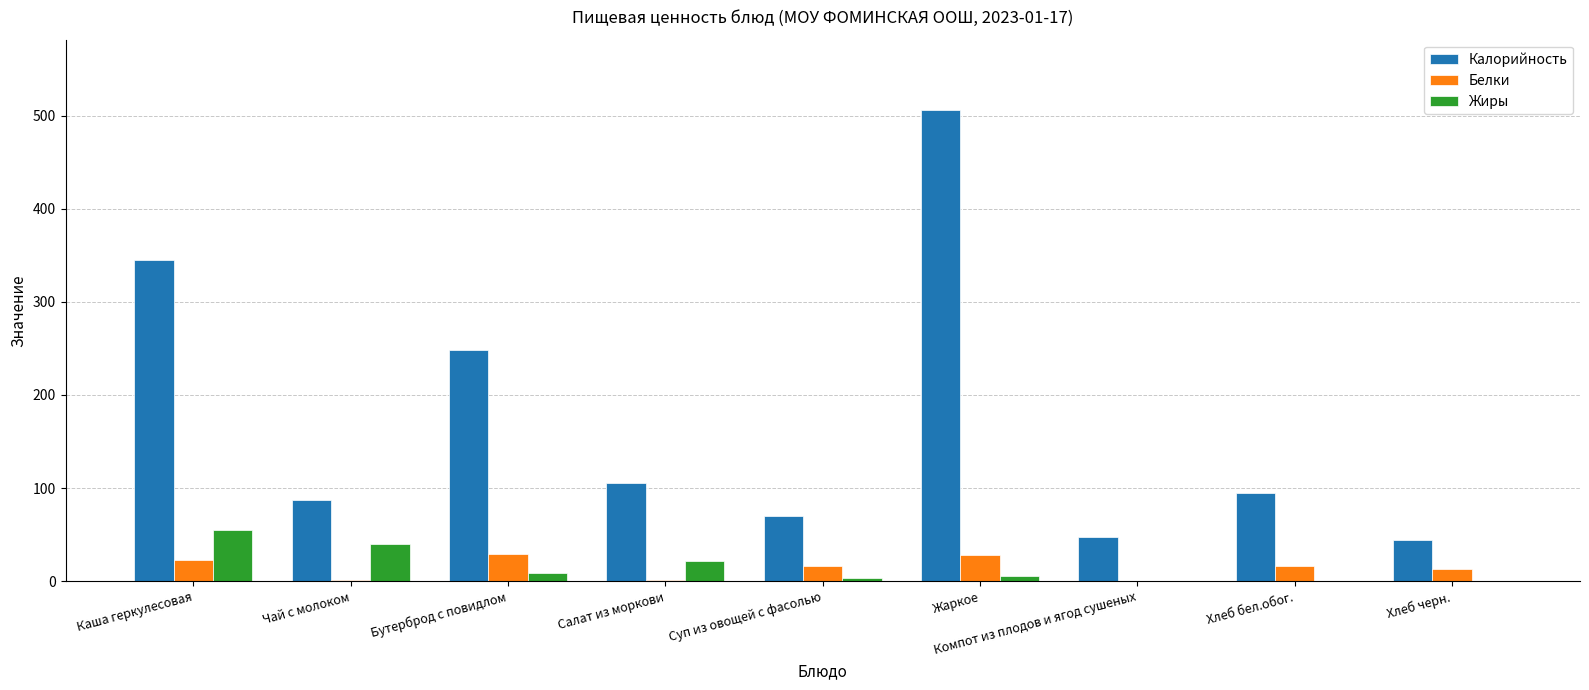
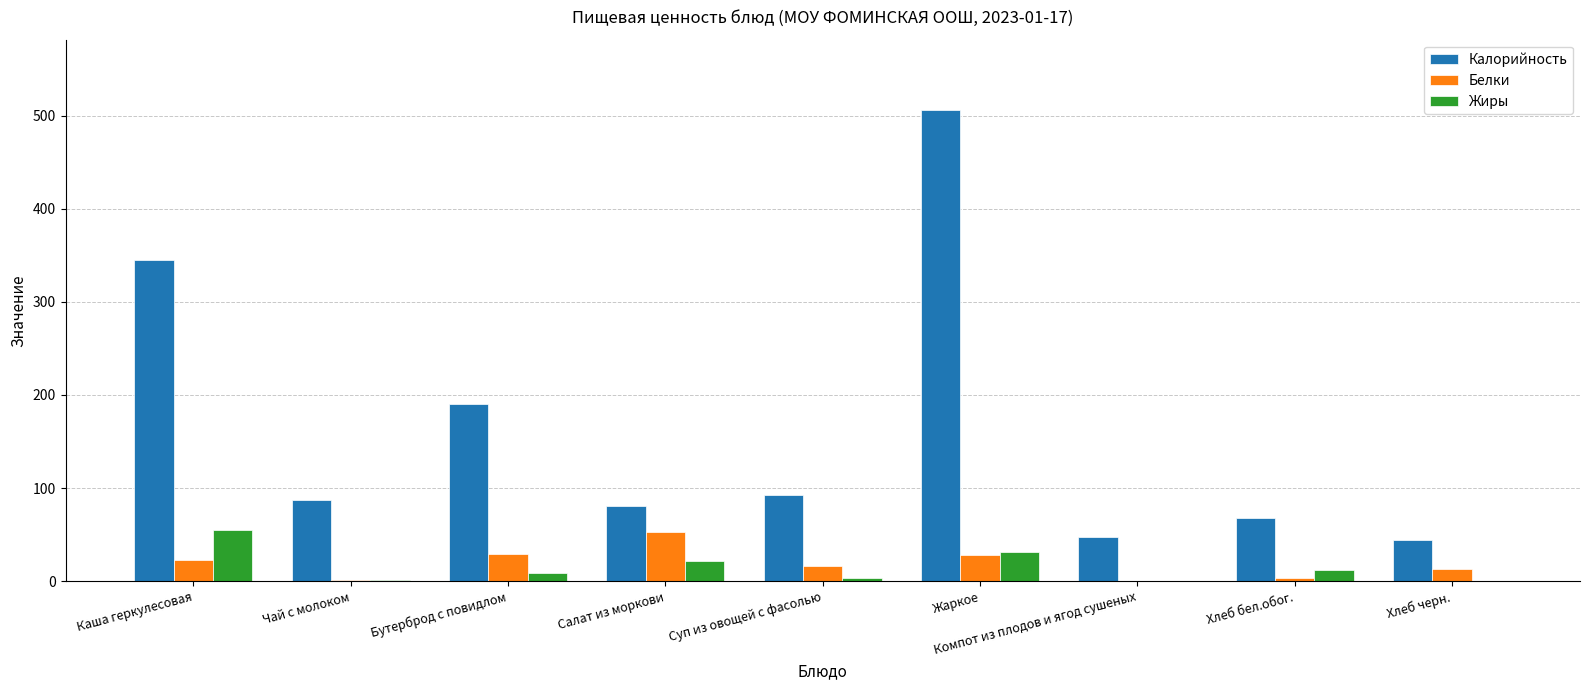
  {
    "Калорийность": {
      "Каша геркулесовая": 350,
      "Чай с молоком": 90,
-     "Бутерброд с повидлом": 250,
-     "Салат из моркови": 110,
-     "Суп из овощей с фасолью": 70,
+     "Бутерброд с повидлом": 190,
+     "Салат из моркови": 80,
+     "Суп из овощей с фасолью": 90,
      "Жаркое": 510,
      "Компот из плодов и ягод сушеных": 50,
-     "Хлеб бел.обог.": 90,
+     "Хлеб бел.обог.": 70,
      "Хлеб черн.": 40
    },
    "Белки": {
      "Каша геркулесовая": 20,
      "Бутерброд с повидлом": 30,
-     "Салат из моркови": 0,
+     "Салат из моркови": 50,
      "Суп из овощей с фасолью": 20,
      "Жаркое": 30,
-     "Хлеб бел.обог.": 20,
+     "Хлеб бел.обог.": 0,
      "Хлеб черн.": 10
    },
    "Жиры": {
      "Каша геркулесовая": 60,
-     "Чай с молоком": 40,
+     "Чай с молоком": 0,
      "Бутерброд с повидлом": 10,
      "Салат из моркови": 20,
      "Суп из овощей с фасолью": 0,
-     "Жаркое": 10,
-     "Хлеб бел.обог.": 0
+     "Жаркое": 30,
+     "Хлеб бел.обог.": 10
    }
  }
